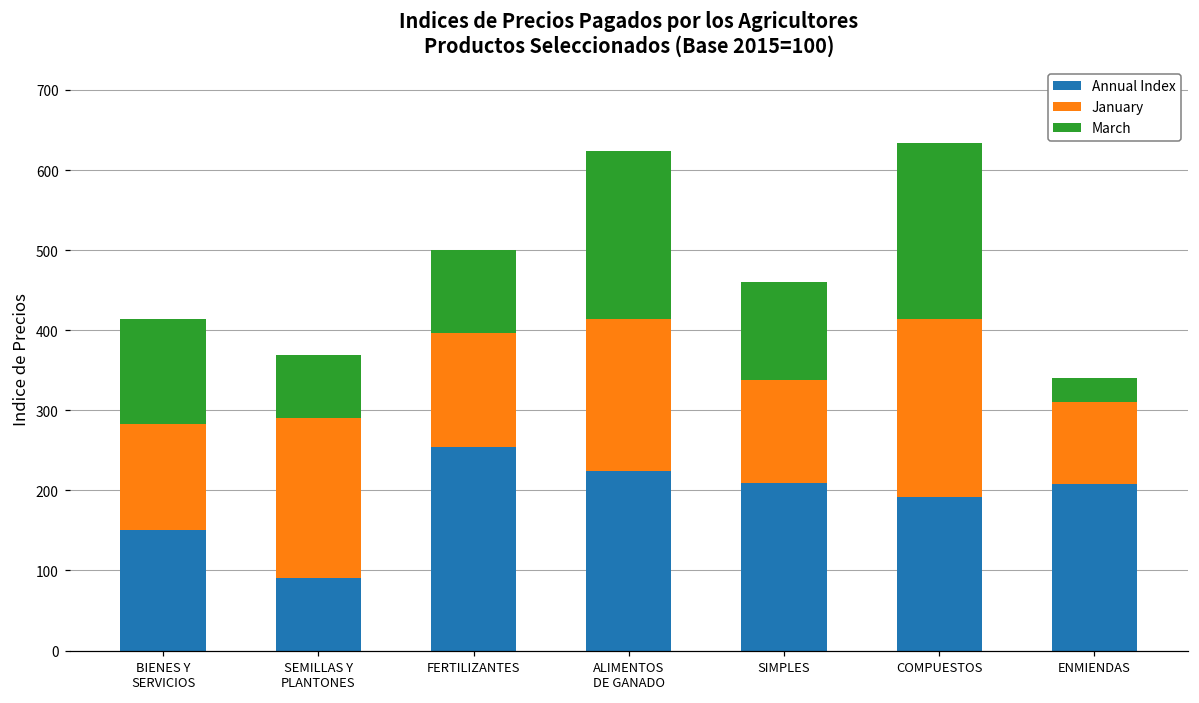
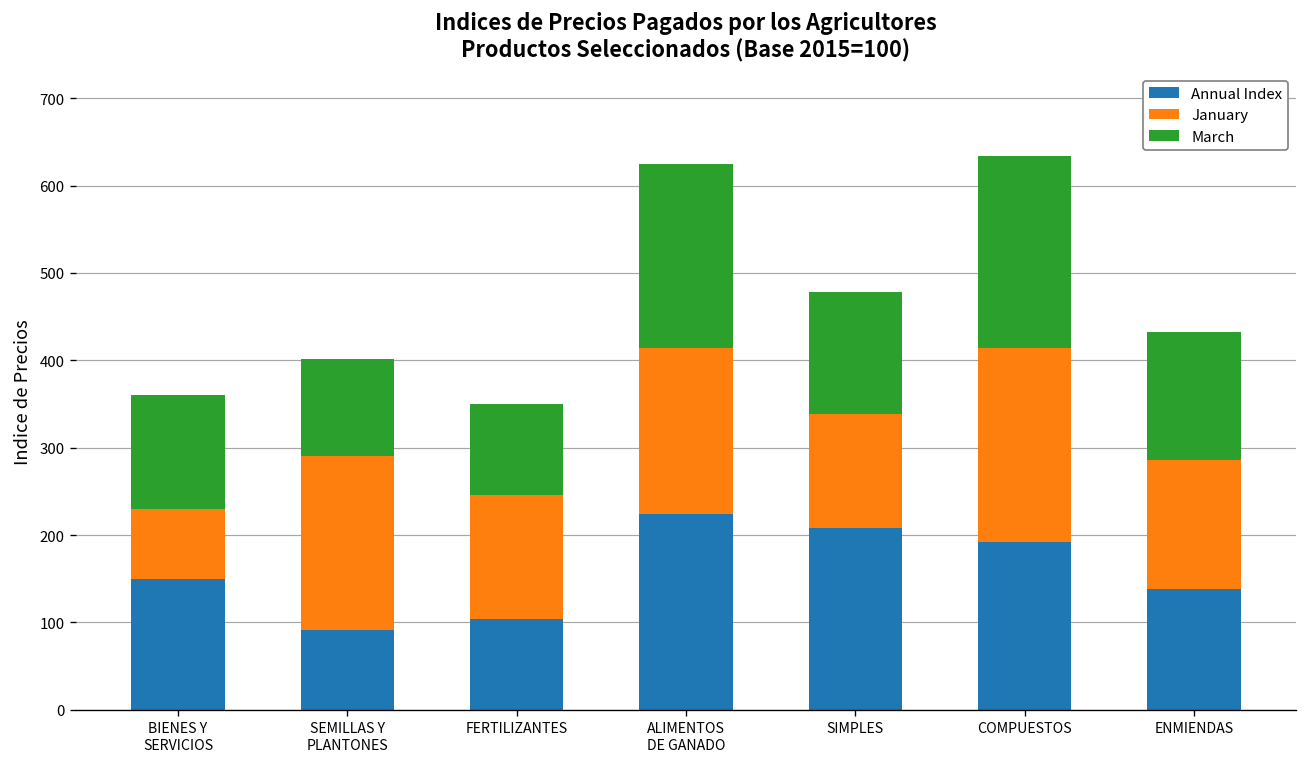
  {
    "Annual Index": {
      "BIENES Y SERVICIOS": 150,
      "SEMILLAS Y PLANTONES": 90,
-     "FERTILIZANTES": 250,
+     "FERTILIZANTES": 100,
      "ALIMENTOS DE GANADO": 220,
      "SIMPLES": 210,
      "COMPUESTOS": 190,
-     "ENMIENDAS": 210
+     "ENMIENDAS": 140
    },
    "January": {
-     "BIENES Y SERVICIOS": 130,
+     "BIENES Y SERVICIOS": 80,
      "SEMILLAS Y PLANTONES": 200,
      "FERTILIZANTES": 140,
      "ALIMENTOS DE GANADO": 190,
      "SIMPLES": 130,
      "COMPUESTOS": 220,
-     "ENMIENDAS": 100
+     "ENMIENDAS": 150
    },
    "March": {
      "BIENES Y SERVICIOS": 130,
-     "SEMILLAS Y PLANTONES": 80,
+     "SEMILLAS Y PLANTONES": 110,
      "FERTILIZANTES": 100,
      "ALIMENTOS DE GANADO": 210,
-     "SIMPLES": 120,
+     "SIMPLES": 140,
      "COMPUESTOS": 220,
-     "ENMIENDAS": 30
+     "ENMIENDAS": 150
    }
  }
